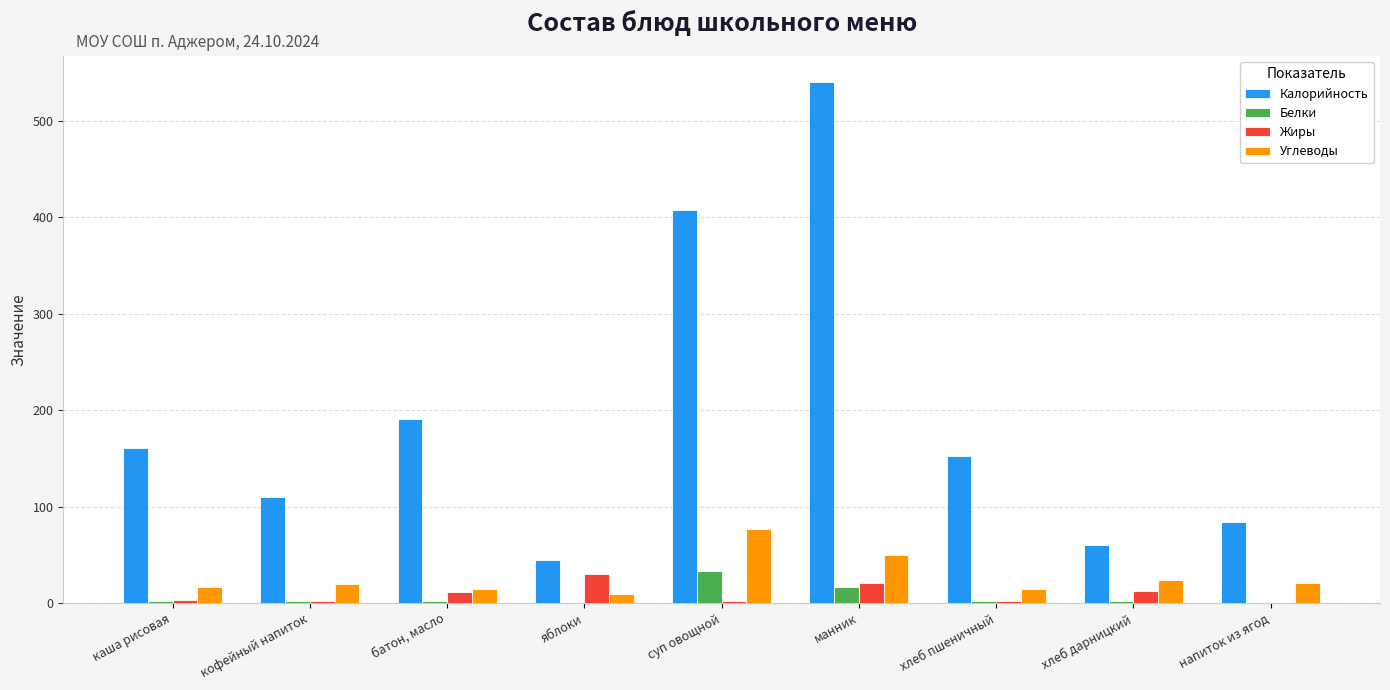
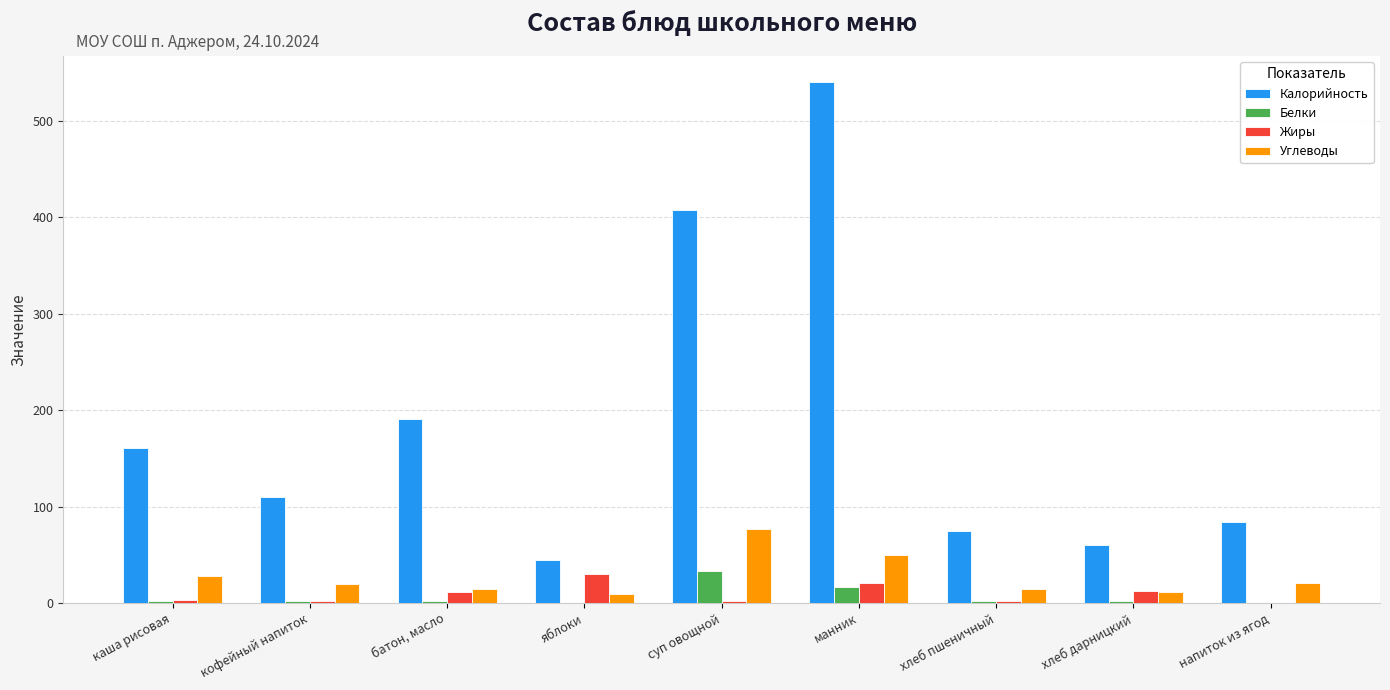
  {
    "Калорийность": {
      "каша рисовая": 160,
      "кофейный напиток": 110,
      "батон, масло": 190,
      "яблоки": 50,
      "суп овощной": 410,
      "манник": 540,
-     "хлеб пшеничный": 150,
+     "хлеб пшеничный": 80,
      "хлеб дарницкий": 60,
      "напиток из ягод": 80
    },
    "Белки": {
      "яблоки": 0,
      "суп овощной": 30,
      "манник": 20,
      "напиток из ягод": 0
    },
    "Жиры": {
      "каша рисовая": 0,
      "батон, масло": 10,
      "яблоки": 30,
      "манник": 20,
      "хлеб дарницкий": 10,
      "напиток из ягод": 0
    },
    "Углеводы": {
-     "каша рисовая": 20,
+     "каша рисовая": 30,
      "кофейный напиток": 20,
      "батон, масло": 20,
      "яблоки": 10,
      "суп овощной": 80,
      "манник": 50,
      "хлеб пшеничный": 20,
-     "хлеб дарницкий": 20,
+     "хлеб дарницкий": 10,
      "напиток из ягод": 20
    }
  }
